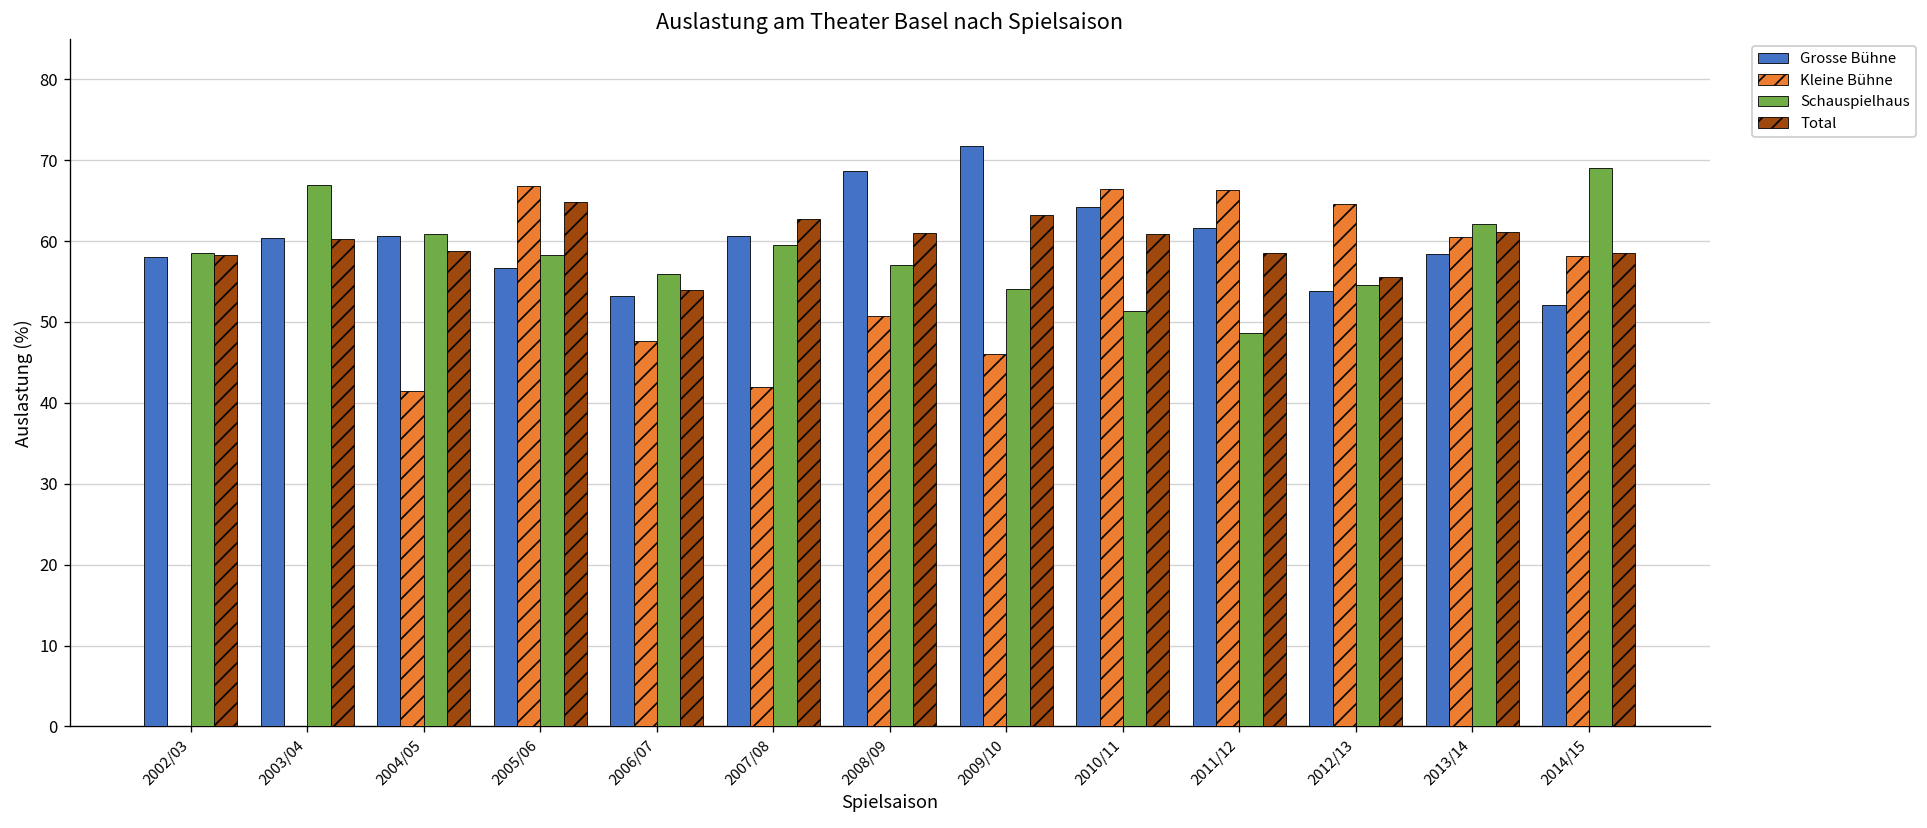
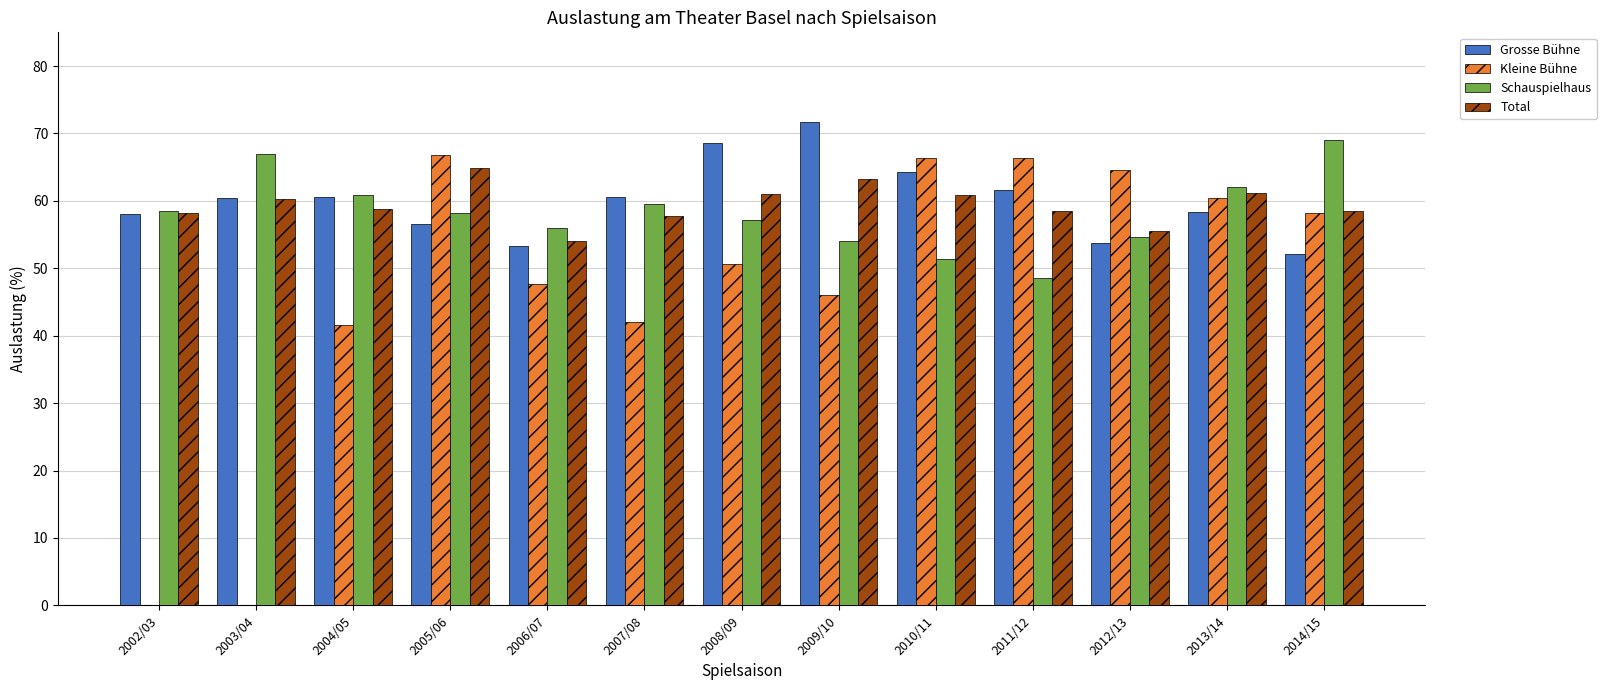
  {
    "Grosse Bühne": {
      "2002/03": 58,
      "2003/04": 60,
      "2004/05": 61,
      "2005/06": 57,
      "2006/07": 53,
      "2007/08": 61,
      "2008/09": 69,
      "2009/10": 72,
      "2010/11": 64,
      "2011/12": 62,
      "2012/13": 54,
      "2013/14": 58,
      "2014/15": 52
    },
    "Schauspielhaus": {
      "2002/03": 59,
      "2003/04": 67,
      "2004/05": 61,
      "2005/06": 58,
      "2006/07": 56,
      "2007/08": 60,
      "2008/09": 57,
      "2009/10": 54,
      "2010/11": 51,
      "2011/12": 49,
      "2012/13": 55,
      "2013/14": 62,
      "2014/15": 69
    },
    "Total": {
      "2002/03": 58,
      "2003/04": 60,
      "2004/05": 59,
      "2005/06": 65,
      "2006/07": 54,
-     "2007/08": 63,
+     "2007/08": 58,
      "2008/09": 61,
      "2009/10": 63,
      "2010/11": 61,
      "2011/12": 59,
      "2012/13": 56,
      "2013/14": 61,
      "2014/15": 59
    }
  }
